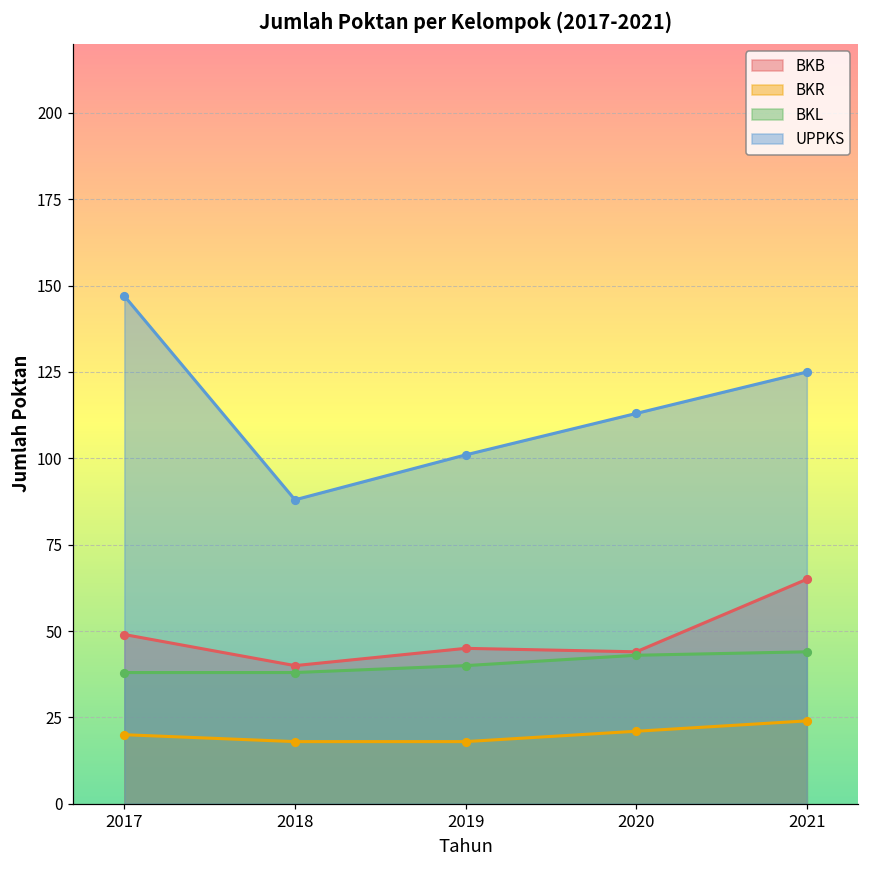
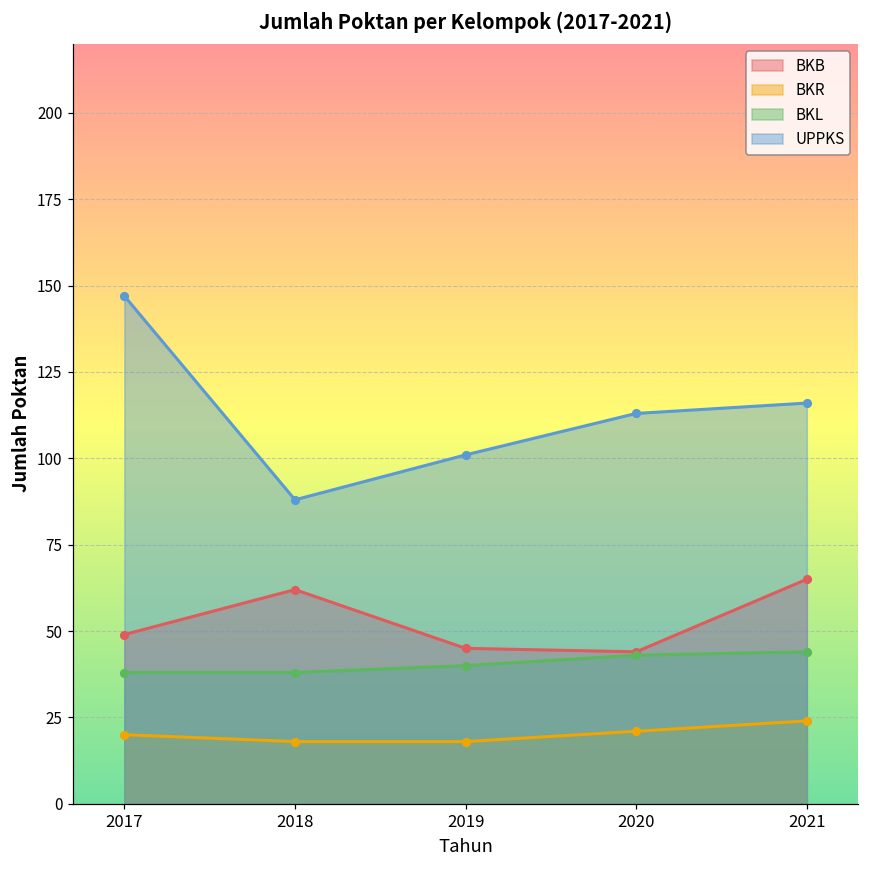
  {
    "BKB": {
      "2017": 49,
-     "2018": 40,
+     "2018": 62,
      "2019": 45,
      "2020": 44,
      "2021": 65
    },
    "BKR": {
      "2017": 20,
      "2018": 18,
      "2019": 18,
      "2020": 21,
      "2021": 24
    },
    "BKL": {
      "2017": 38,
      "2018": 38,
      "2019": 40,
      "2020": 43,
      "2021": 44
    },
    "UPPKS": {
      "2017": 147,
      "2018": 88,
      "2019": 101,
      "2020": 113,
-     "2021": 125
+     "2021": 116
    }
  }
